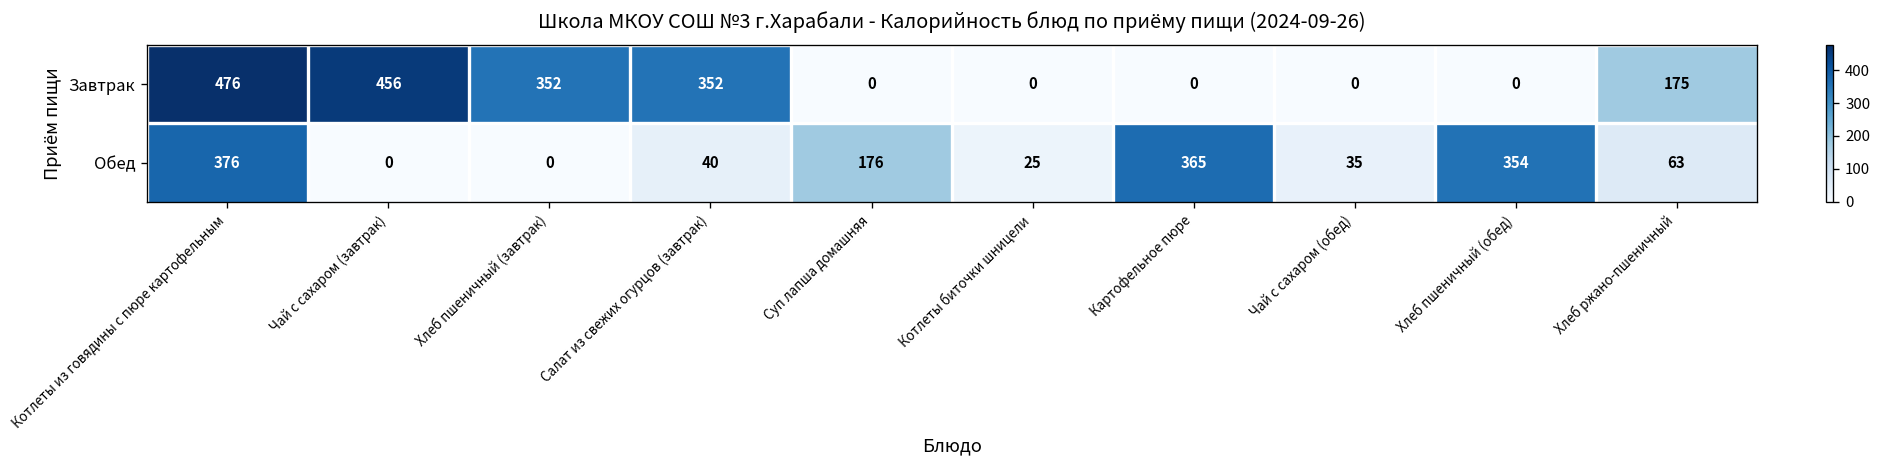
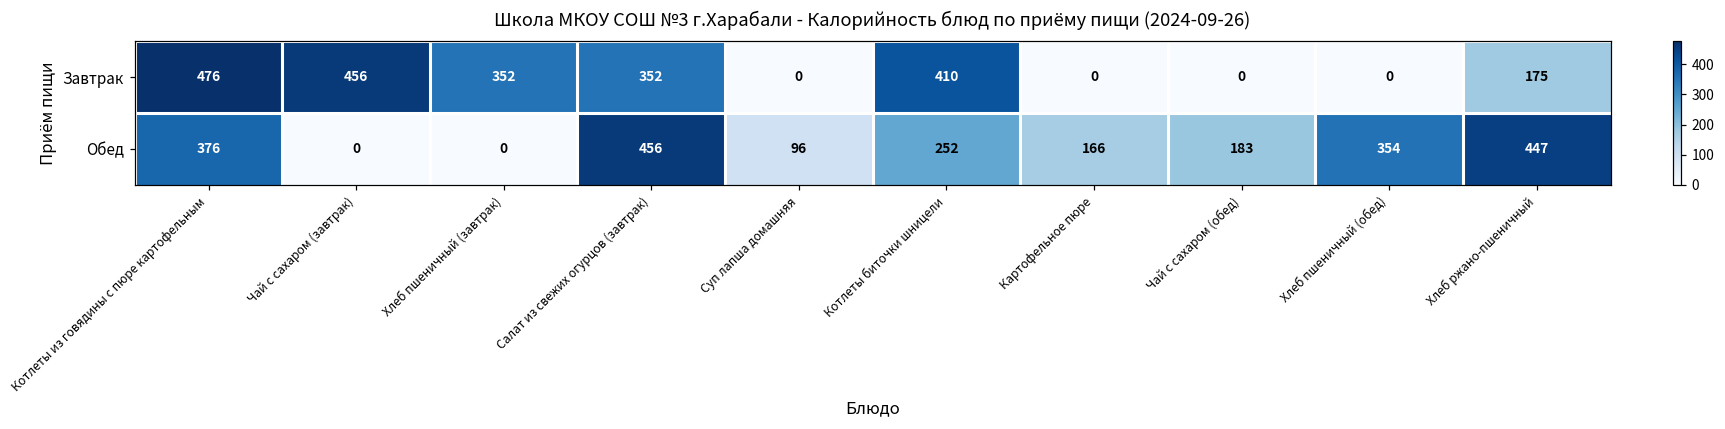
  {
    "Завтрак": {
      "Котлеты из говядины с пюре картофельным": 476,
      "Чай с сахаром (завтрак)": 456,
      "Хлеб пшеничный (завтрак)": 352,
      "Салат из свежих огурцов (завтрак)": 352,
      "Суп лапша домашняя": 0,
-     "Котлеты биточки шницели": 0,
+     "Котлеты биточки шницели": 410,
      "Картофельное пюре": 0,
      "Чай с сахаром (обед)": 0,
      "Хлеб пшеничный (обед)": 0,
      "Хлеб ржано-пшеничный": 175
    },
    "Обед": {
      "Котлеты из говядины с пюре картофельным": 376,
      "Чай с сахаром (завтрак)": 0,
      "Хлеб пшеничный (завтрак)": 0,
-     "Салат из свежих огурцов (завтрак)": 40,
-     "Суп лапша домашняя": 176,
-     "Котлеты биточки шницели": 25,
-     "Картофельное пюре": 365,
-     "Чай с сахаром (обед)": 35,
+     "Салат из свежих огурцов (завтрак)": 456,
+     "Суп лапша домашняя": 96,
+     "Котлеты биточки шницели": 252,
+     "Картофельное пюре": 166,
+     "Чай с сахаром (обед)": 183,
      "Хлеб пшеничный (обед)": 354,
-     "Хлеб ржано-пшеничный": 63
+     "Хлеб ржано-пшеничный": 447
    }
  }
